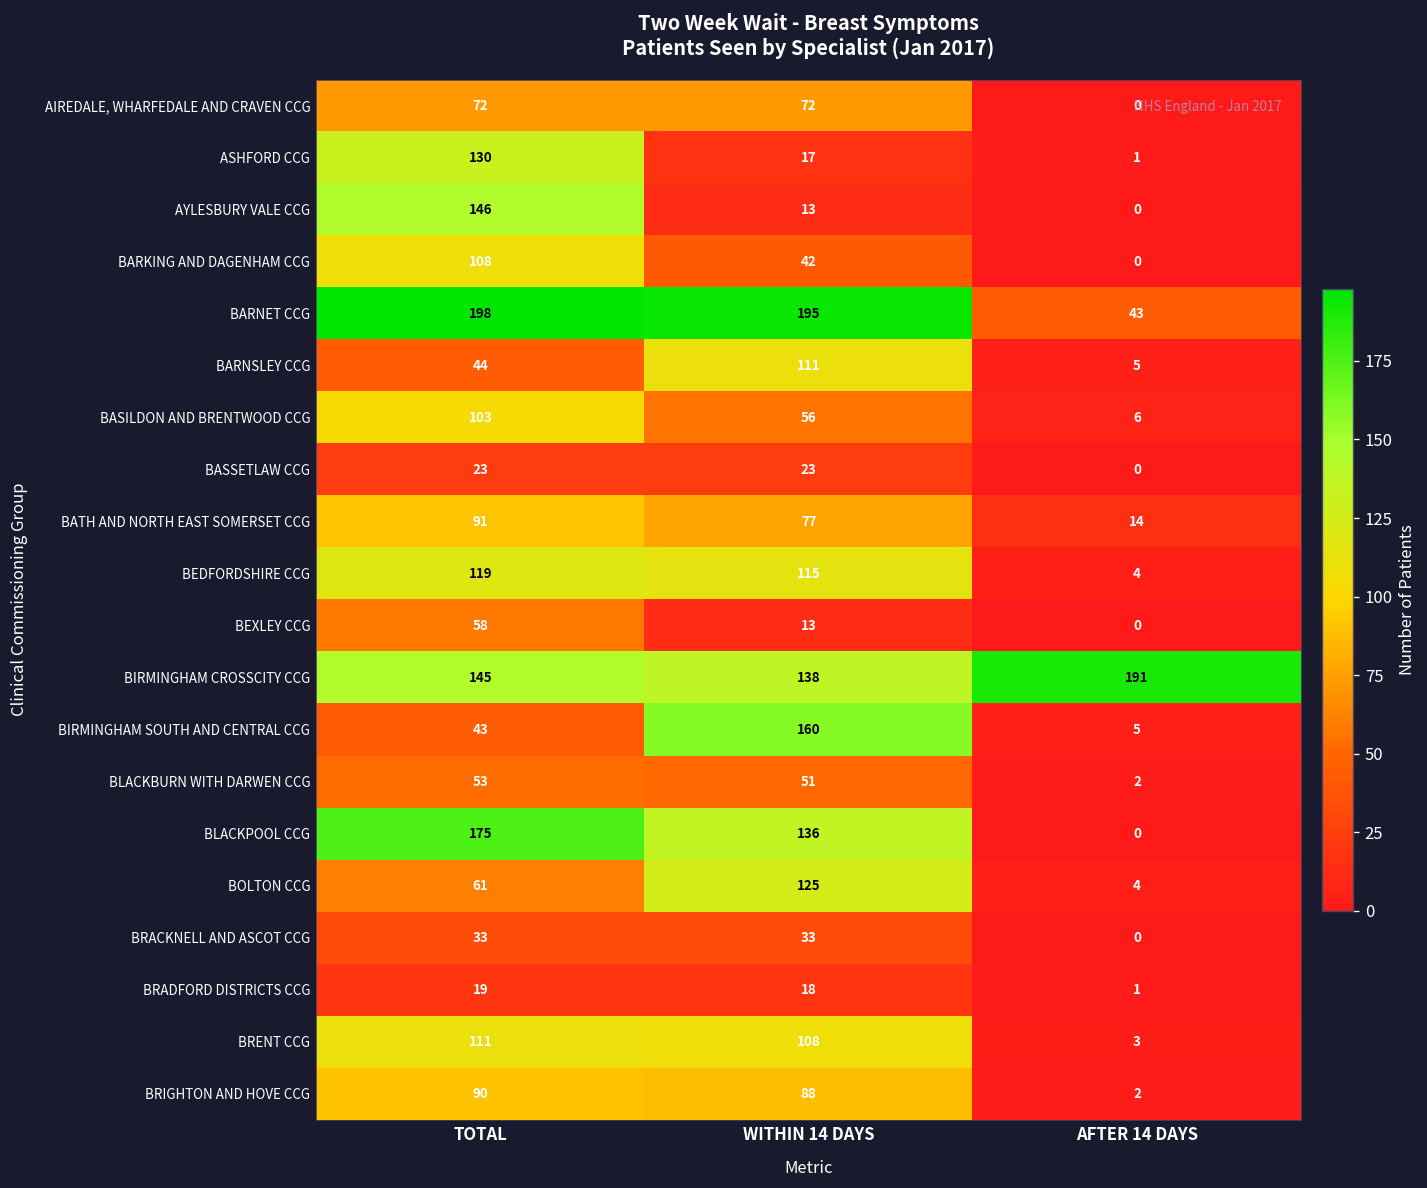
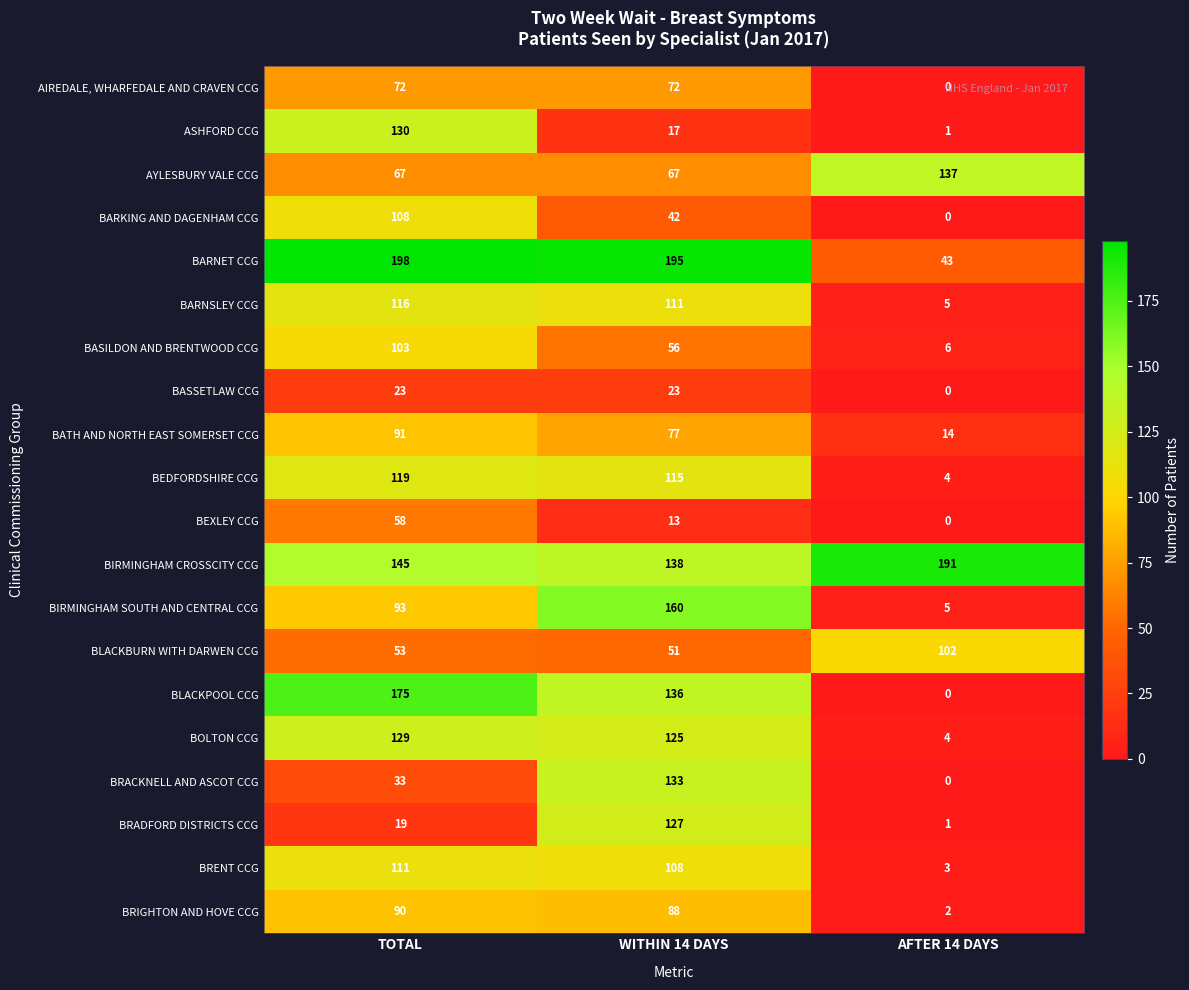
  {
    "AIREDALE, WHARFEDALE AND CRAVEN CCG": {
      "TOTAL": 72,
      "WITHIN 14 DAYS": 72,
      "AFTER 14 DAYS": 2017
    },
    "ASHFORD CCG": {
      "TOTAL": 130,
      "WITHIN 14 DAYS": 17,
      "AFTER 14 DAYS": 1
    },
    "AYLESBURY VALE CCG": {
-     "TOTAL": 146,
-     "WITHIN 14 DAYS": 13,
-     "AFTER 14 DAYS": 0
+     "TOTAL": 67,
+     "WITHIN 14 DAYS": 67,
+     "AFTER 14 DAYS": 137
    },
    "BARKING AND DAGENHAM CCG": {
      "TOTAL": 108,
      "WITHIN 14 DAYS": 42,
      "AFTER 14 DAYS": 0
    },
    "BARNET CCG": {
      "TOTAL": 198,
      "WITHIN 14 DAYS": 195,
      "AFTER 14 DAYS": 43
    },
    "BARNSLEY CCG": {
-     "TOTAL": 44,
+     "TOTAL": 116,
      "WITHIN 14 DAYS": 111,
      "AFTER 14 DAYS": 5
    },
    "BASILDON AND BRENTWOOD CCG": {
      "TOTAL": 103,
      "WITHIN 14 DAYS": 56,
      "AFTER 14 DAYS": 6
    },
    "BASSETLAW CCG": {
      "TOTAL": 23,
      "WITHIN 14 DAYS": 23,
      "AFTER 14 DAYS": 0
    },
    "BATH AND NORTH EAST SOMERSET CCG": {
      "TOTAL": 91,
      "WITHIN 14 DAYS": 77,
      "AFTER 14 DAYS": 14
    },
    "BEDFORDSHIRE CCG": {
      "TOTAL": 119,
      "WITHIN 14 DAYS": 115,
      "AFTER 14 DAYS": 4
    },
    "BEXLEY CCG": {
      "TOTAL": 58,
      "WITHIN 14 DAYS": 13,
      "AFTER 14 DAYS": 0
    },
    "BIRMINGHAM CROSSCITY CCG": {
      "TOTAL": 145,
      "WITHIN 14 DAYS": 138,
      "AFTER 14 DAYS": 191
    },
    "BIRMINGHAM SOUTH AND CENTRAL CCG": {
-     "TOTAL": 43,
+     "TOTAL": 93,
      "WITHIN 14 DAYS": 160,
      "AFTER 14 DAYS": 5
    },
    "BLACKBURN WITH DARWEN CCG": {
      "TOTAL": 53,
      "WITHIN 14 DAYS": 51,
-     "AFTER 14 DAYS": 2
+     "AFTER 14 DAYS": 102
    },
    "BLACKPOOL CCG": {
      "TOTAL": 175,
      "WITHIN 14 DAYS": 136,
      "AFTER 14 DAYS": 0
    },
    "BOLTON CCG": {
-     "TOTAL": 61,
+     "TOTAL": 129,
      "WITHIN 14 DAYS": 125,
      "AFTER 14 DAYS": 4
    },
    "BRACKNELL AND ASCOT CCG": {
      "TOTAL": 33,
-     "WITHIN 14 DAYS": 33,
+     "WITHIN 14 DAYS": 133,
      "AFTER 14 DAYS": 0
    },
    "BRADFORD DISTRICTS CCG": {
      "TOTAL": 19,
-     "WITHIN 14 DAYS": 18,
+     "WITHIN 14 DAYS": 127,
      "AFTER 14 DAYS": 1
    },
    "BRENT CCG": {
      "TOTAL": 111,
      "WITHIN 14 DAYS": 108,
      "AFTER 14 DAYS": 3
    },
    "BRIGHTON AND HOVE CCG": {
      "TOTAL": 90,
      "WITHIN 14 DAYS": 88,
      "AFTER 14 DAYS": 2
    }
  }
